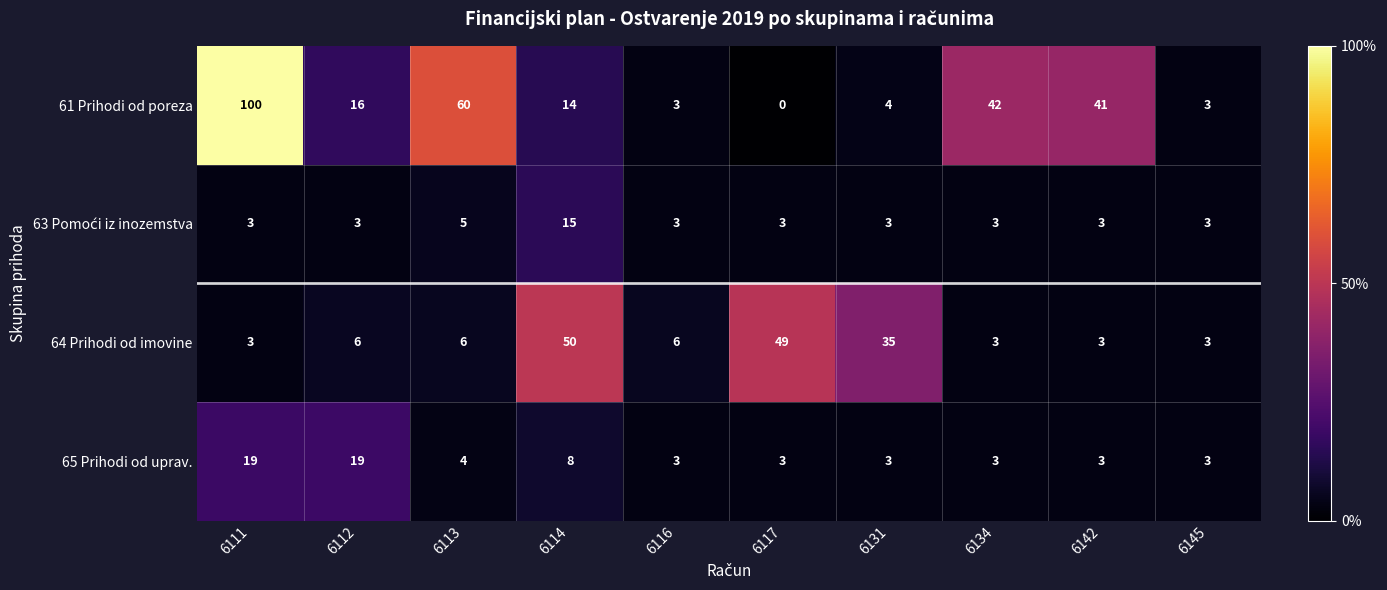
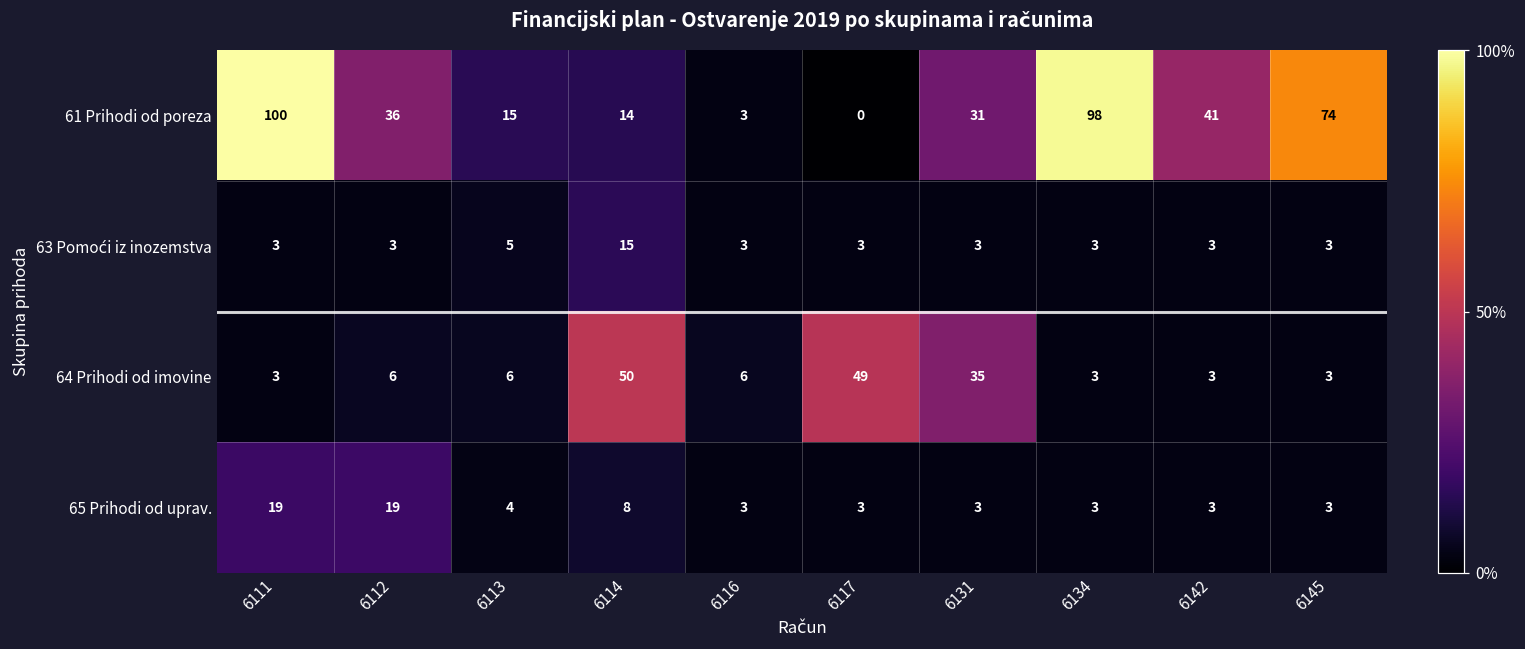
  {
    "61 Prihodi od poreza": {
      "6111": 100,
-     "6112": 16,
-     "6113": 60,
+     "6112": 36,
+     "6113": 15,
      "6114": 14,
      "6116": 3,
      "6117": 0,
-     "6131": 4,
-     "6134": 42,
+     "6131": 31,
+     "6134": 98,
      "6142": 41,
-     "6145": 3
+     "6145": 74
    },
    "63 Pomoći iz inozemstva": {
      "6111": 3,
      "6112": 3,
      "6113": 5,
      "6114": 15,
      "6116": 3,
      "6117": 3,
      "6131": 3,
      "6134": 3,
      "6142": 3,
      "6145": 3
    },
    "64 Prihodi od imovine": {
      "6111": 3,
      "6112": 6,
      "6113": 6,
      "6114": 50,
      "6116": 6,
      "6117": 49,
      "6131": 35,
      "6134": 3,
      "6142": 3,
      "6145": 3
    },
    "65 Prihodi od uprav.": {
      "6111": 19,
      "6112": 19,
      "6113": 4,
      "6114": 8,
      "6116": 3,
      "6117": 3,
      "6131": 3,
      "6134": 3,
      "6142": 3,
      "6145": 3
    }
  }
